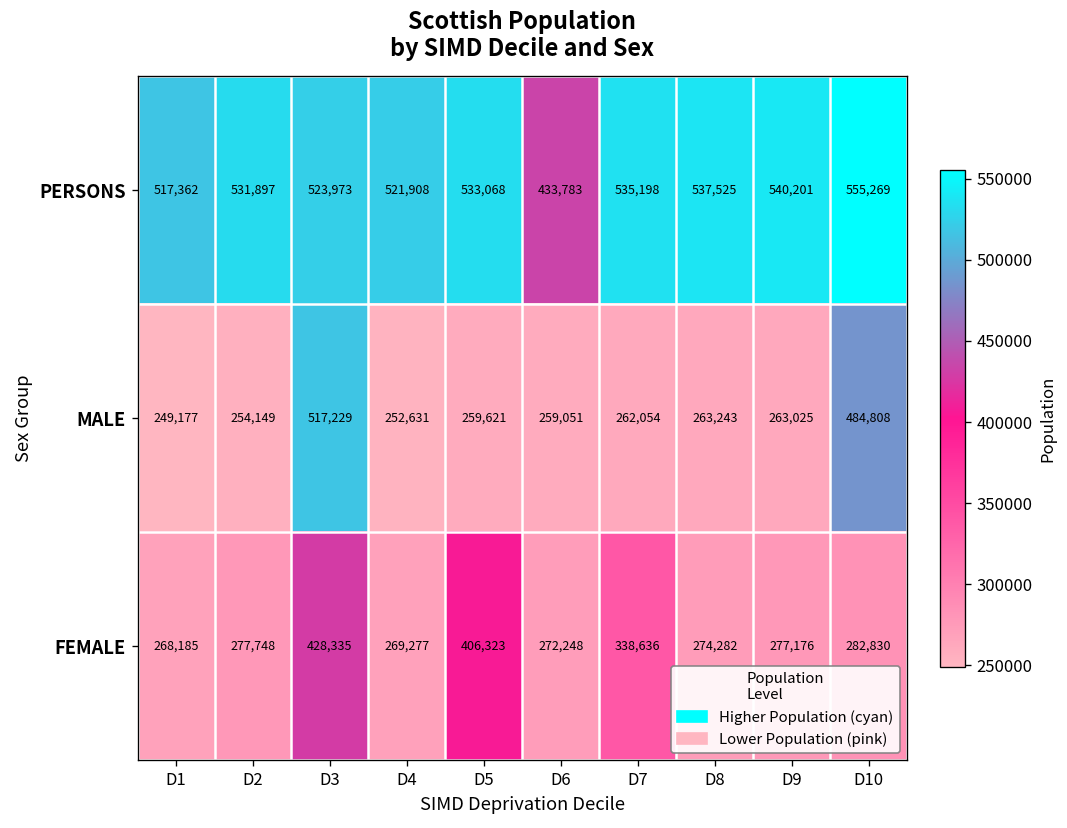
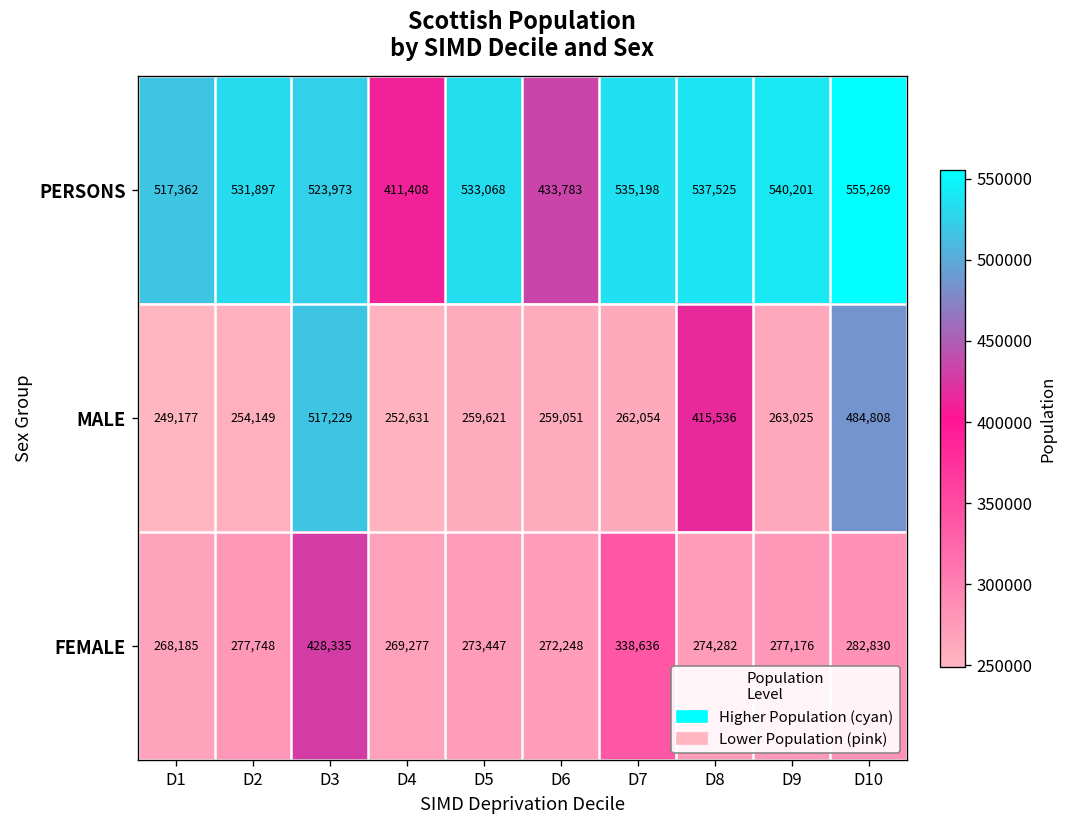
  {
    "PERSONS": {
      "D1": "517,362",
      "D2": "531,897",
      "D3": "523,973",
-     "D4": "521,908",
+     "D4": "411,408",
      "D5": "533,068",
      "D6": "433,783",
      "D7": "535,198",
      "D8": "537,525",
      "D9": "540,201",
      "D10": "555,269"
    },
    "MALE": {
      "D1": "249,177",
      "D2": "254,149",
      "D3": "517,229",
      "D4": "252,631",
      "D5": "259,621",
      "D6": "259,051",
      "D7": "262,054",
-     "D8": "263,243",
+     "D8": "415,536",
      "D9": "263,025",
      "D10": "484,808"
    },
    "FEMALE": {
      "D1": "268,185",
      "D2": "277,748",
      "D3": "428,335",
      "D4": "269,277",
-     "D5": "406,323",
+     "D5": "273,447",
      "D6": "272,248",
      "D7": "338,636",
      "D8": "274,282",
      "D9": "277,176",
      "D10": "282,830"
    }
  }
